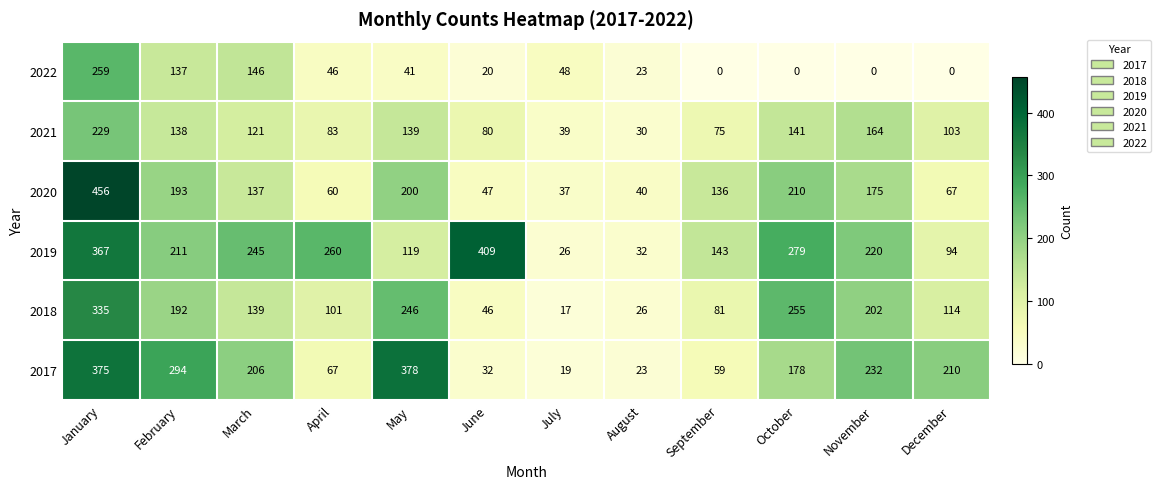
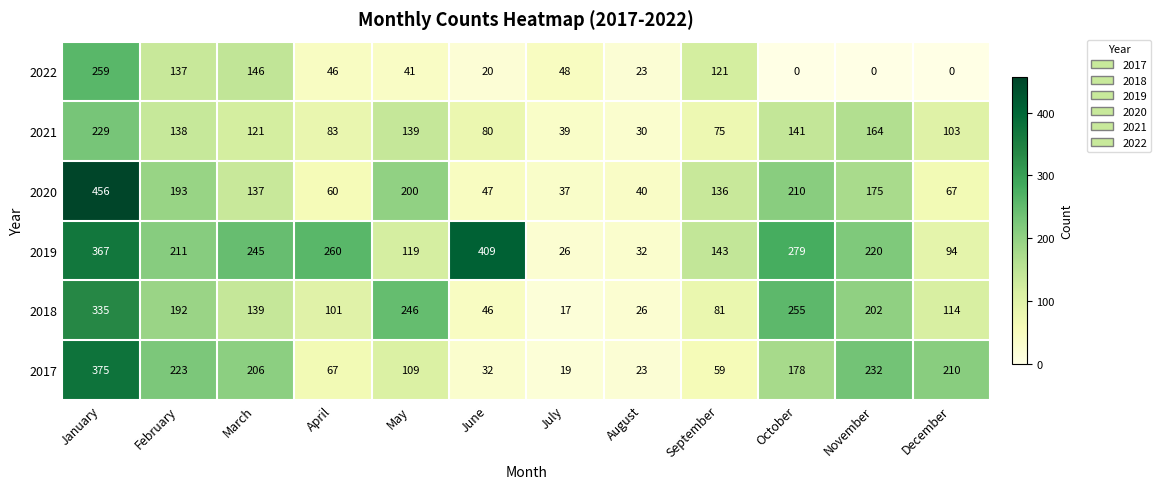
  {
    "2022": {
      "January": 259,
      "February": 137,
      "March": 146,
      "April": 46,
      "May": 41,
      "June": 20,
      "July": 48,
      "August": 23,
-     "September": 0,
+     "September": 121,
      "October": 0,
      "November": 0,
      "December": 0
    },
    "2021": {
      "January": 229,
      "February": 138,
      "March": 121,
      "April": 83,
      "May": 139,
      "June": 80,
      "July": 39,
      "August": 30,
      "September": 75,
      "October": 141,
      "November": 164,
      "December": 103
    },
    "2020": {
      "January": 456,
      "February": 193,
      "March": 137,
      "April": 60,
      "May": 200,
      "June": 47,
      "July": 37,
      "August": 40,
      "September": 136,
      "October": 210,
      "November": 175,
      "December": 67
    },
    "2019": {
      "January": 367,
      "February": 211,
      "March": 245,
      "April": 260,
      "May": 119,
      "June": 409,
      "July": 26,
      "August": 32,
      "September": 143,
      "October": 279,
      "November": 220,
      "December": 94
    },
    "2018": {
      "January": 335,
      "February": 192,
      "March": 139,
      "April": 101,
      "May": 246,
      "June": 46,
      "July": 17,
      "August": 26,
      "September": 81,
      "October": 255,
      "November": 202,
      "December": 114
    },
    "2017": {
      "January": 375,
-     "February": 294,
+     "February": 223,
      "March": 206,
      "April": 67,
-     "May": 378,
+     "May": 109,
      "June": 32,
      "July": 19,
      "August": 23,
      "September": 59,
      "October": 178,
      "November": 232,
      "December": 210
    }
  }
